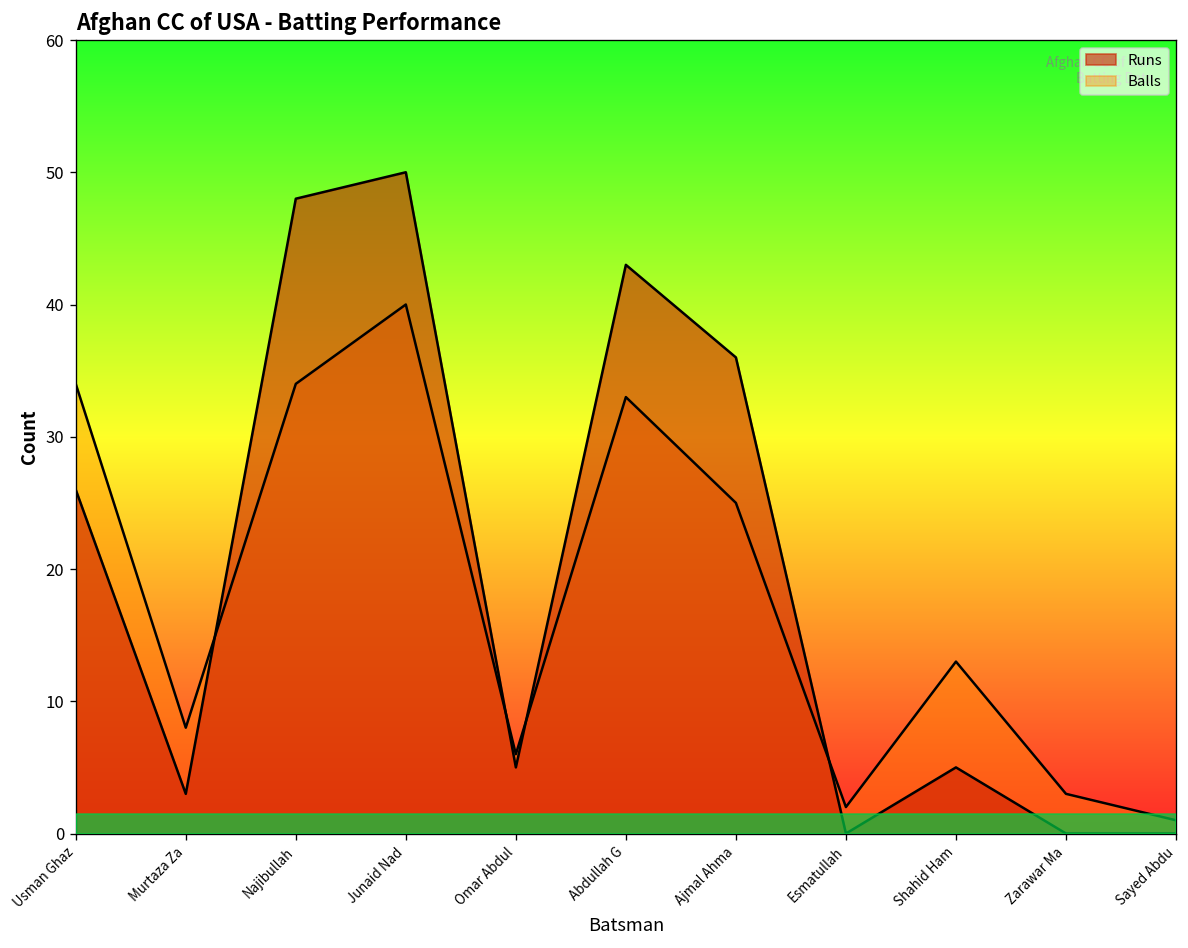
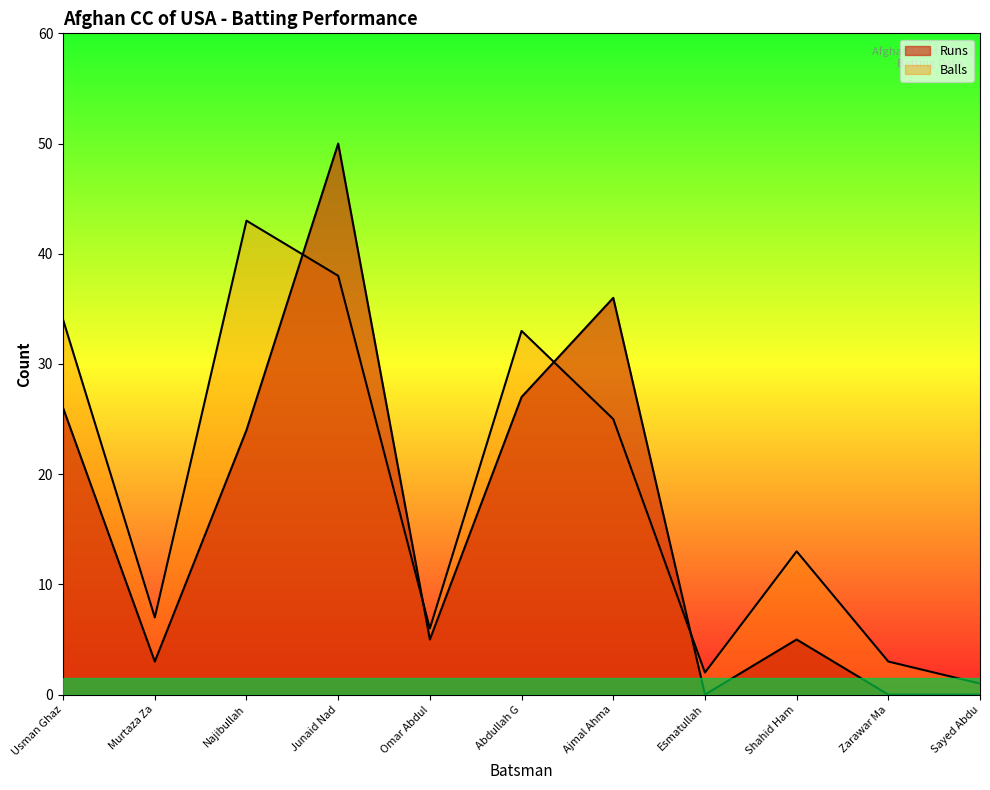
  {
    "Runs": {
      "Usman Ghaz": 26,
      "Murtaza Za": 3,
-     "Najibullah": 48,
+     "Najibullah": 24,
      "Junaid Nad": 50,
      "Omar Abdul": 5,
-     "Abdullah G": 43,
+     "Abdullah G": 27,
      "Ajmal Ahma": 36,
      "Shahid Ham": 5
    },
    "Balls": {
      "Usman Ghaz": 34,
-     "Murtaza Za": 8,
-     "Najibullah": 34,
-     "Junaid Nad": 40,
+     "Murtaza Za": 7,
+     "Najibullah": 43,
+     "Junaid Nad": 38,
      "Omar Abdul": 6,
      "Abdullah G": 33,
      "Ajmal Ahma": 25,
      "Esmatullah": 2,
      "Shahid Ham": 13,
      "Zarawar Ma": 3
    }
  }
